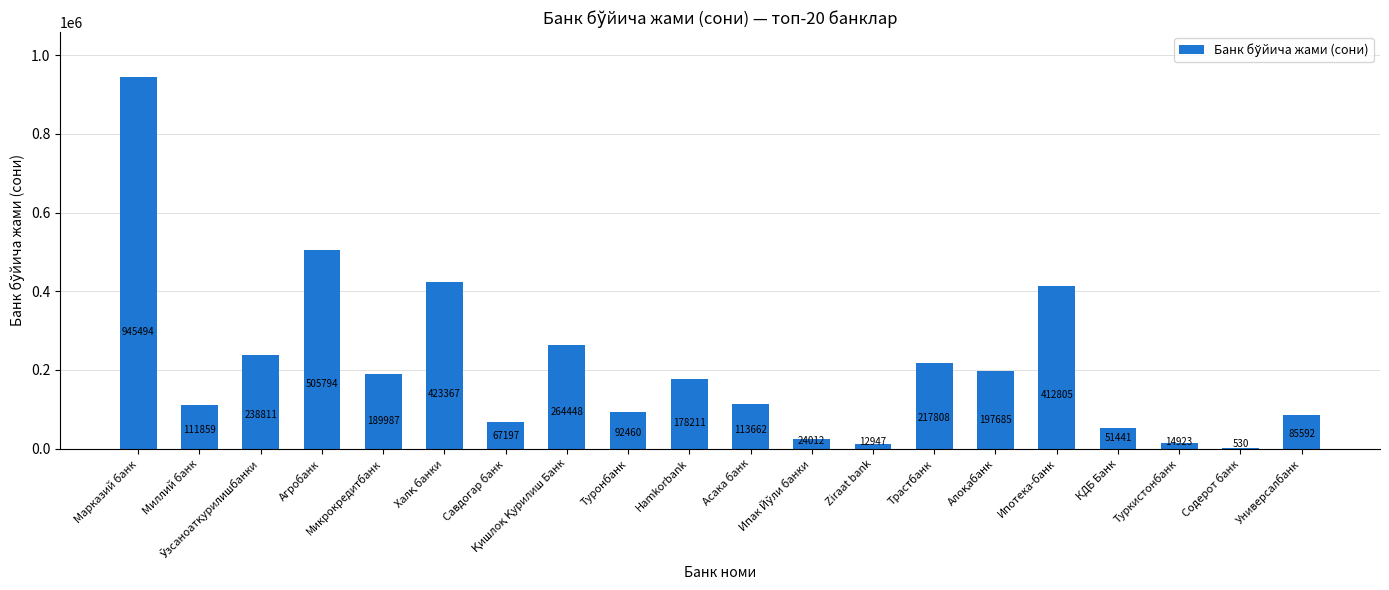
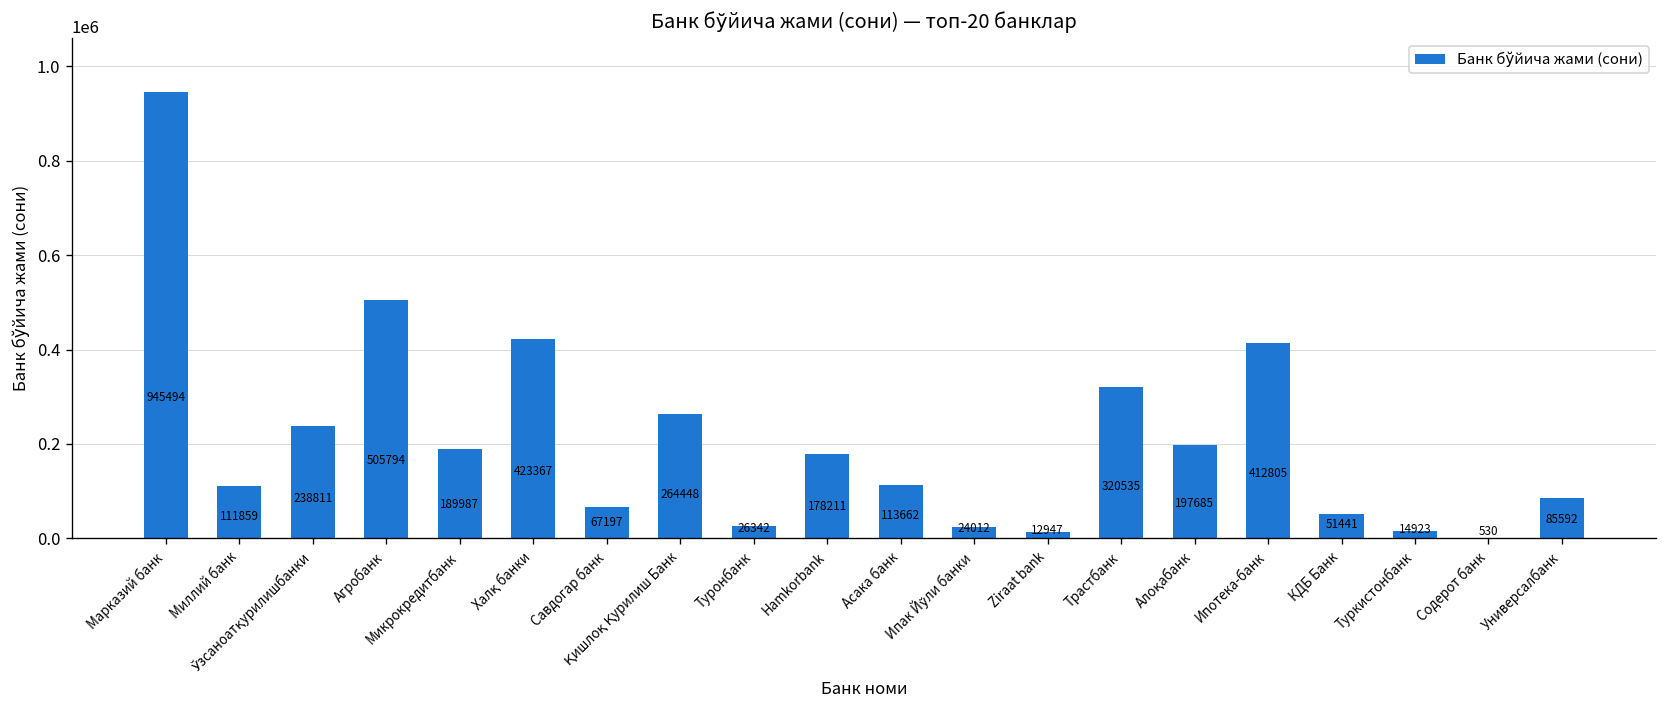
  {
    "Марказий банк": 945494,
    "Миллий банк": 111859,
    "Ўзсаноатқурилишбанки": 238811,
    "Агробанк": 505794,
    "Микрокредитбанк": 189987,
    "Халқ банки": 423367,
    "Савдогар банк": 67197,
    "Қишлоқ Қурилиш Банк": 264448,
-   "Туронбанк": 92460,
+   "Туронбанк": 26342,
    "Hamkorbank": 178211,
    "Асака банк": 113662,
    "Ипак Йўли банки": 24012,
    "Ziraat bank": 12947,
-   "Трастбанк": 217808,
+   "Трастбанк": 320535,
    "Алоқабанк": 197685,
    "Ипотека-банк": 412805,
    "КДБ Банк": 51441,
    "Туркистонбанк": 14923,
    "Содерот банк": 530,
    "Универсалбанк": 85592
  }
